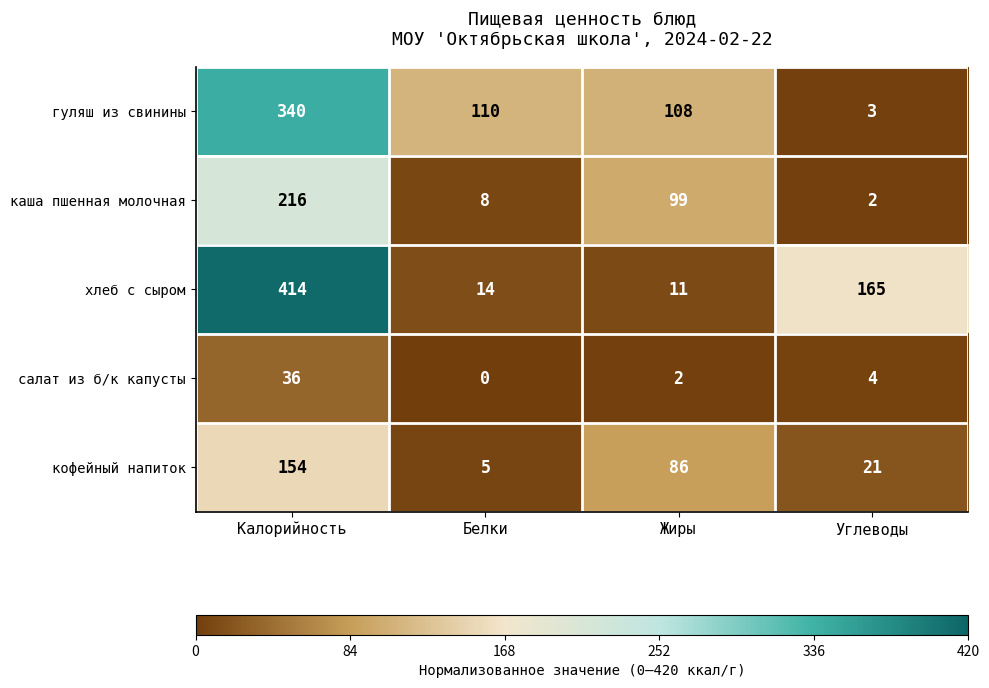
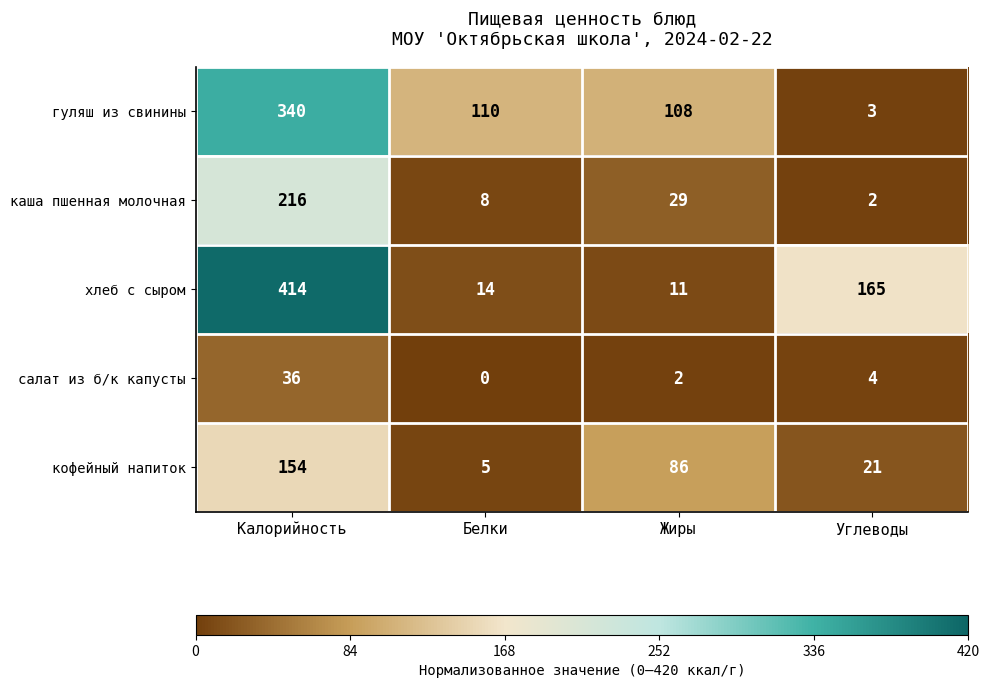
  {
    "гуляш из свинины": {
      "Калорийность": 340,
      "Белки": 110,
      "Жиры": 108,
      "Углеводы": 3
    },
    "каша пшенная молочная": {
      "Калорийность": 216,
      "Белки": 8,
-     "Жиры": 99,
+     "Жиры": 29,
      "Углеводы": 2
    },
    "хлеб с сыром": {
      "Калорийность": 414,
      "Белки": 14,
      "Жиры": 11,
      "Углеводы": 165
    },
    "салат из б/к капусты": {
      "Калорийность": 36,
      "Белки": 0,
      "Жиры": 2,
      "Углеводы": 4
    },
    "кофейный напиток": {
      "Калорийность": 154,
      "Белки": 5,
      "Жиры": 86,
      "Углеводы": 21
    }
  }
